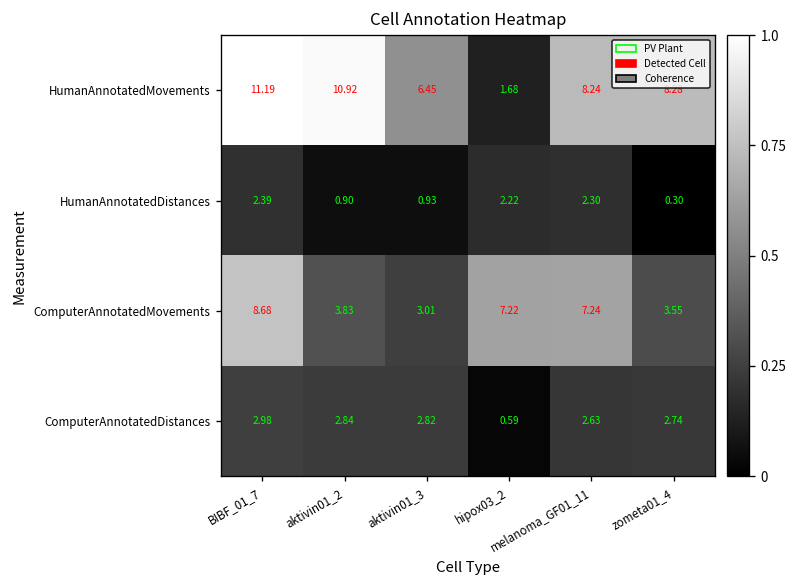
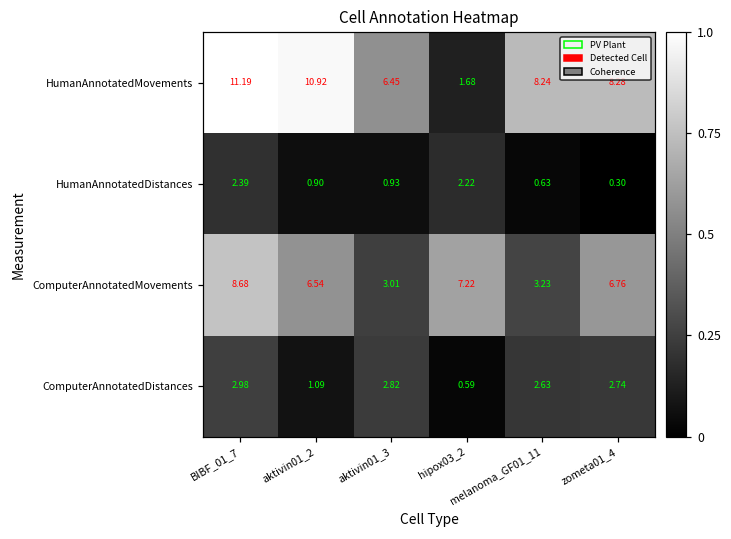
  {
    "HumanAnnotatedMovements": {
      "BIBF_01_7": 11.19,
      "aktivin01_2": 10.92,
      "aktivin01_3": 6.45,
      "hipox03_2": 1.68,
      "melanoma_GF01_11": 8.24
    },
    "HumanAnnotatedDistances": {
      "BIBF_01_7": 2.39,
      "aktivin01_2": 0.90,
      "aktivin01_3": 0.93,
      "hipox03_2": 2.22,
-     "melanoma_GF01_11": 2.30,
+     "melanoma_GF01_11": 0.63,
      "zometa01_4": 0.30
    },
    "ComputerAnnotatedMovements": {
      "BIBF_01_7": 8.68,
-     "aktivin01_2": 3.83,
+     "aktivin01_2": 6.54,
      "aktivin01_3": 3.01,
      "hipox03_2": 7.22,
-     "melanoma_GF01_11": 7.24,
-     "zometa01_4": 3.55
+     "melanoma_GF01_11": 3.23,
+     "zometa01_4": 6.76
    },
    "ComputerAnnotatedDistances": {
      "BIBF_01_7": 2.98,
-     "aktivin01_2": 2.84,
+     "aktivin01_2": 1.09,
      "aktivin01_3": 2.82,
      "hipox03_2": 0.59,
      "melanoma_GF01_11": 2.63,
      "zometa01_4": 2.74
    }
  }
